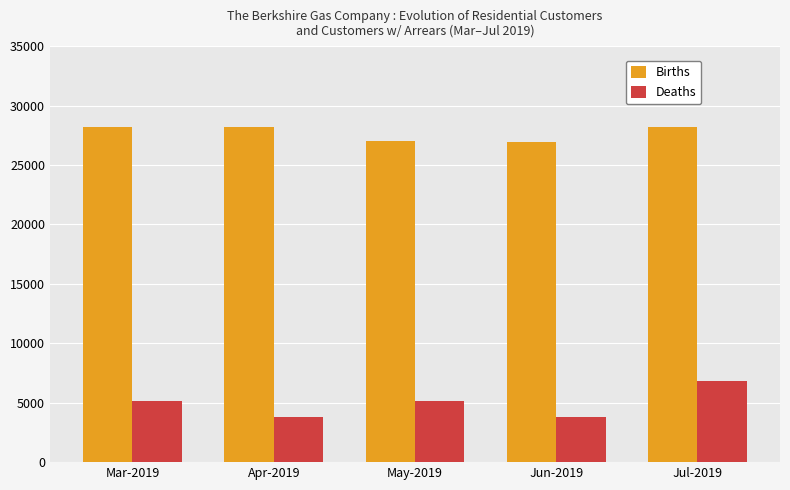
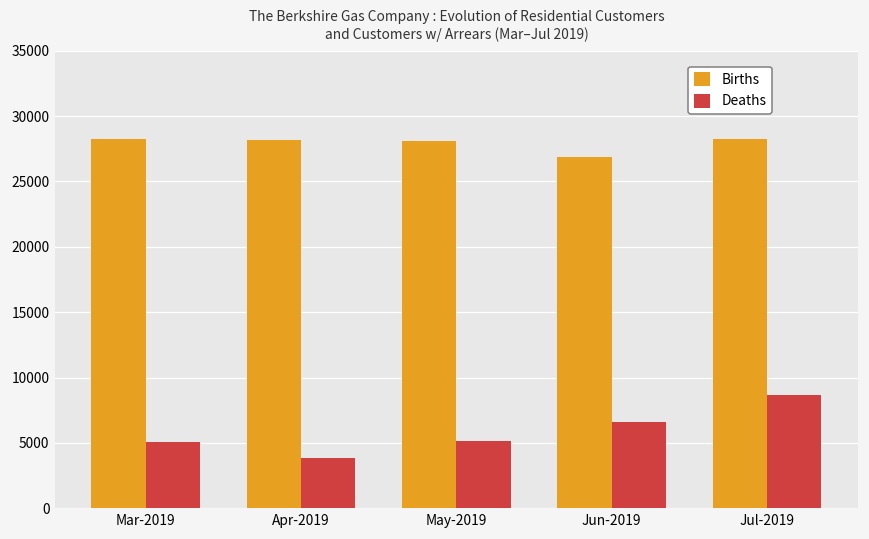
  {
    "Births": {
      "Mar-2019": 28200,
      "Apr-2019": 28200,
-     "May-2019": 27000,
+     "May-2019": 28100,
      "Jun-2019": 26900,
      "Jul-2019": 28200
    },
    "Deaths": {
      "Mar-2019": 5100,
      "Apr-2019": 3800,
      "May-2019": 5200,
-     "Jun-2019": 3800,
-     "Jul-2019": 6800
+     "Jun-2019": 6600,
+     "Jul-2019": 8600
    }
  }
